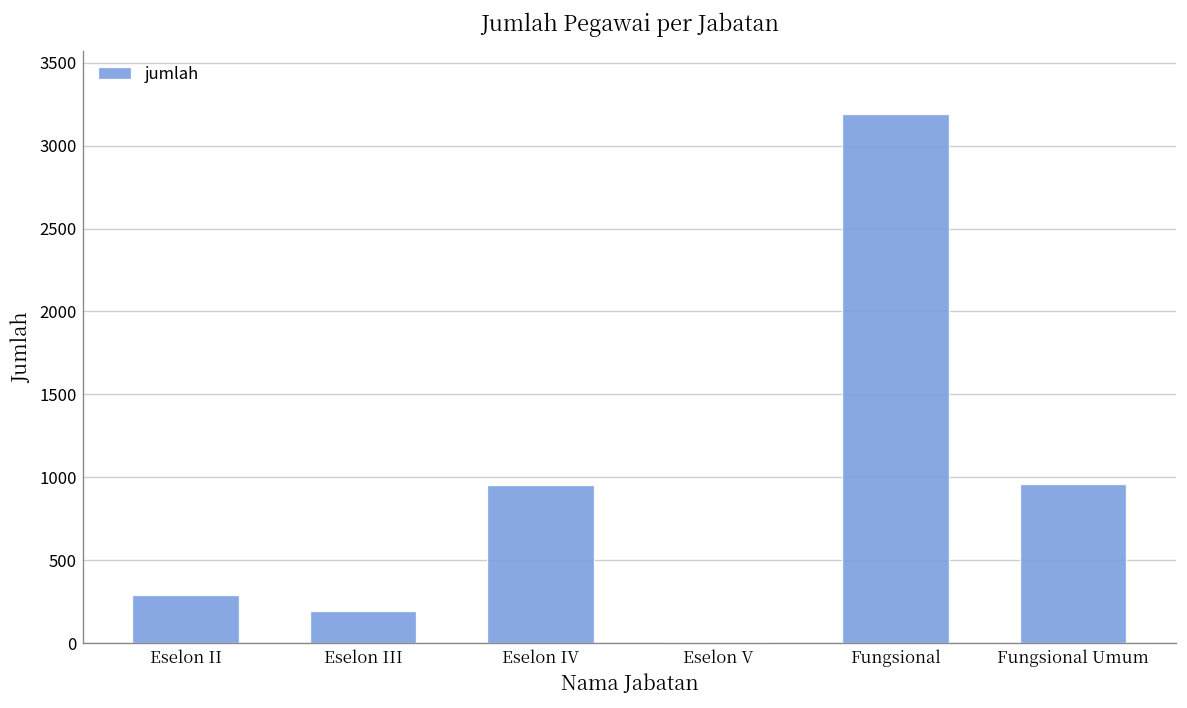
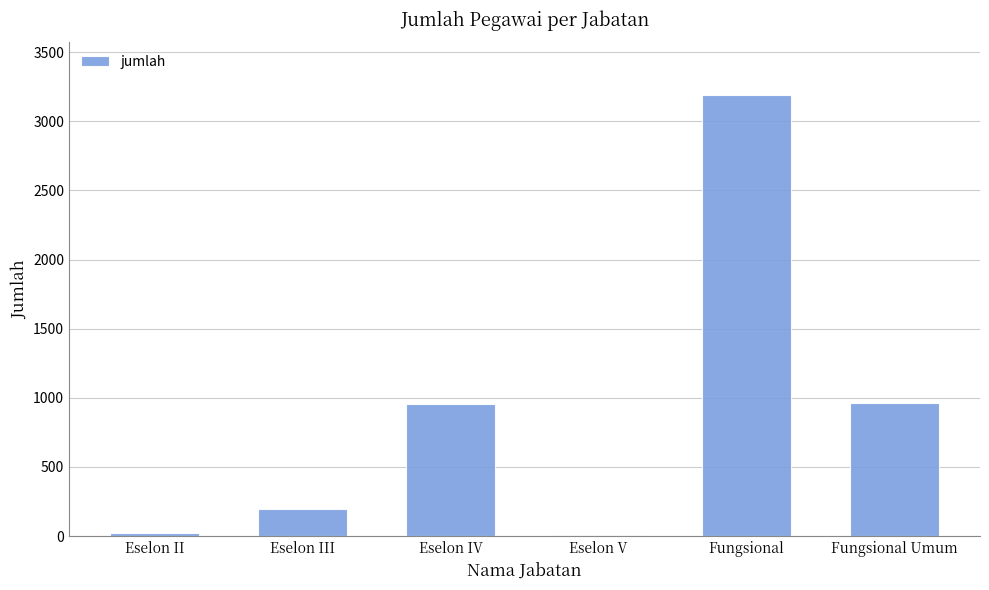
  {
-   "Eselon II": 290,
+   "Eselon II": 20,
    "Eselon III": 200,
    "Eselon IV": 960,
    "Fungsional": 3190,
    "Fungsional Umum": 960
  }
